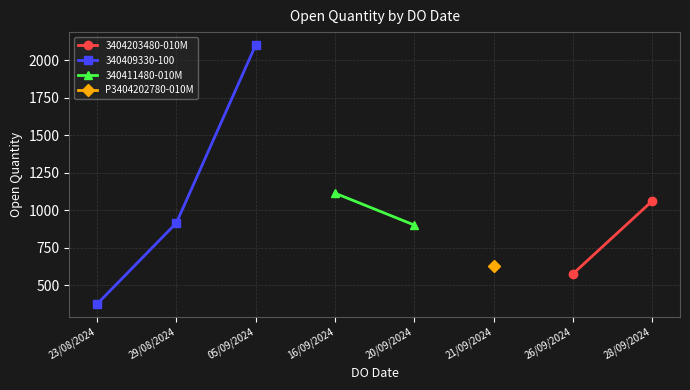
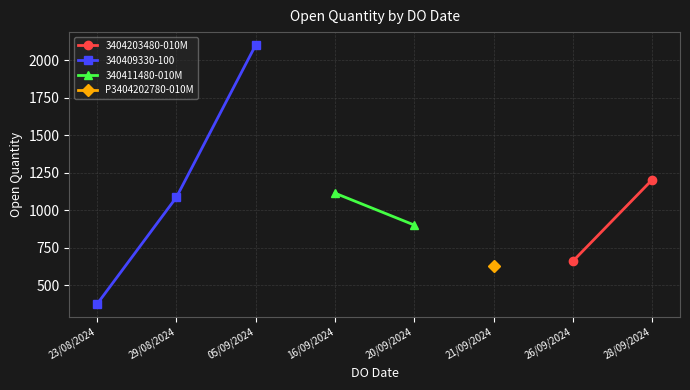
  {
    "3404203480-010M": {
-     "26/09/2024": 580,
-     "28/09/2024": 1060
+     "26/09/2024": 660,
+     "28/09/2024": 1200
    },
    "340409330-100": {
      "23/08/2024": 370,
-     "29/08/2024": 920,
+     "29/08/2024": 1090,
      "05/09/2024": 2100
    },
    "340411480-010M": {
      "16/09/2024": 1110,
      "20/09/2024": 900
    },
    "P3404202780-010M": {
      "21/09/2024": 630
    }
  }
